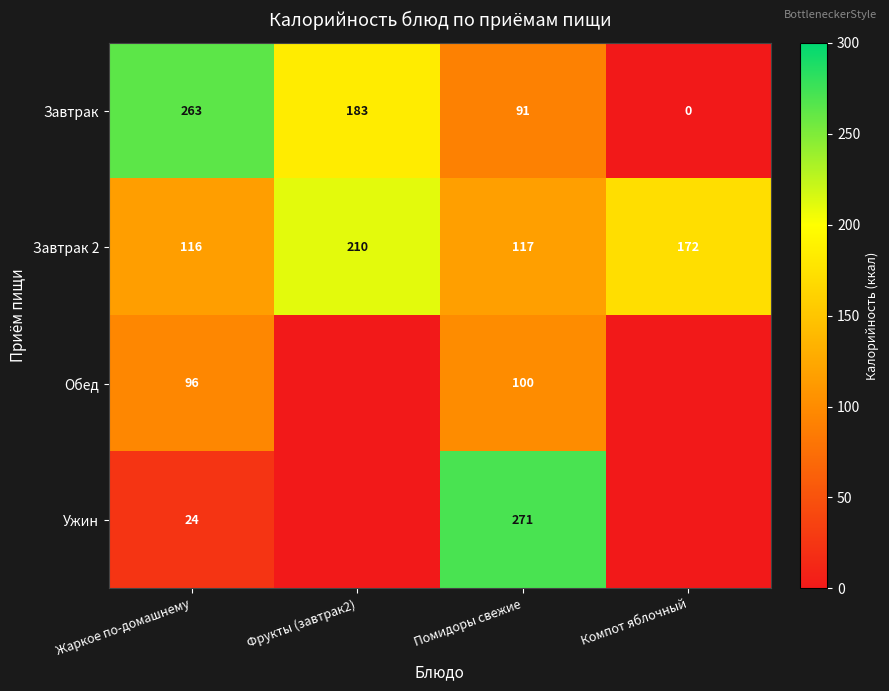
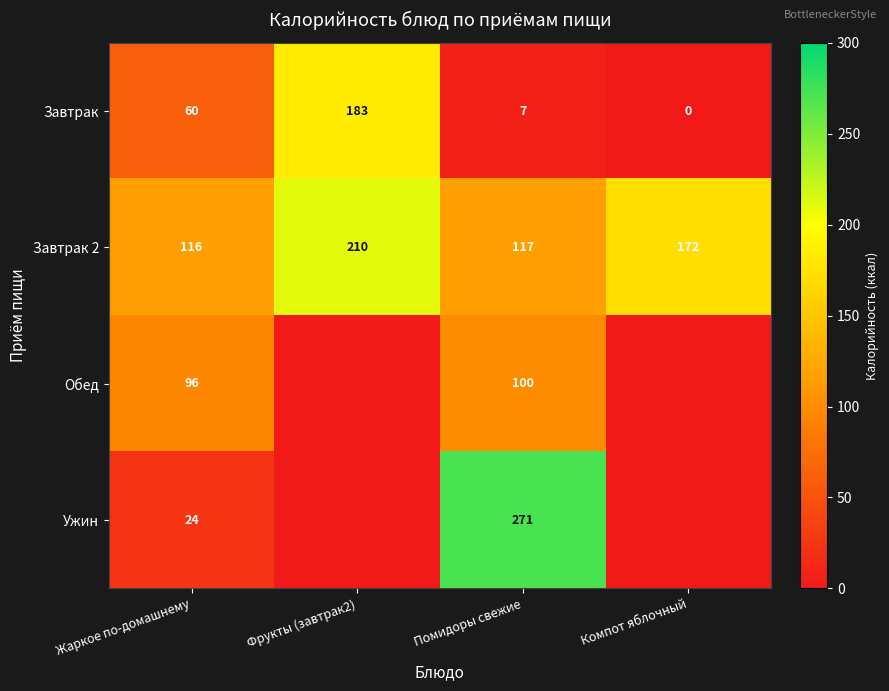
  {
    "Завтрак": {
-     "Жаркое по-домашнему": 263,
+     "Жаркое по-домашнему": 60,
      "Фрукты (завтрак2)": 183,
-     "Помидоры свежие": 91,
+     "Помидоры свежие": 7,
      "Компот яблочный": 0
    },
    "Завтрак 2": {
      "Жаркое по-домашнему": 116,
      "Фрукты (завтрак2)": 210,
      "Помидоры свежие": 117,
      "Компот яблочный": 172
    },
    "Обед": {
      "Жаркое по-домашнему": 96,
      "Помидоры свежие": 100
    },
    "Ужин": {
      "Жаркое по-домашнему": 24,
      "Помидоры свежие": 271
    }
  }
